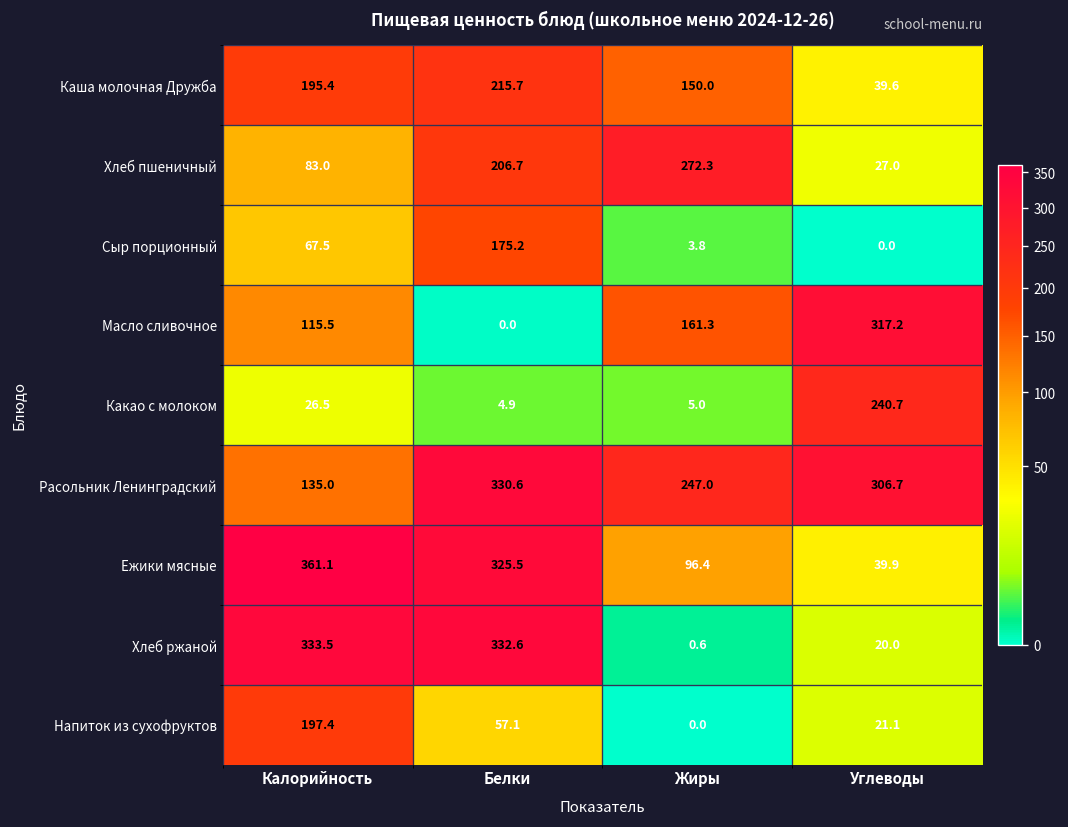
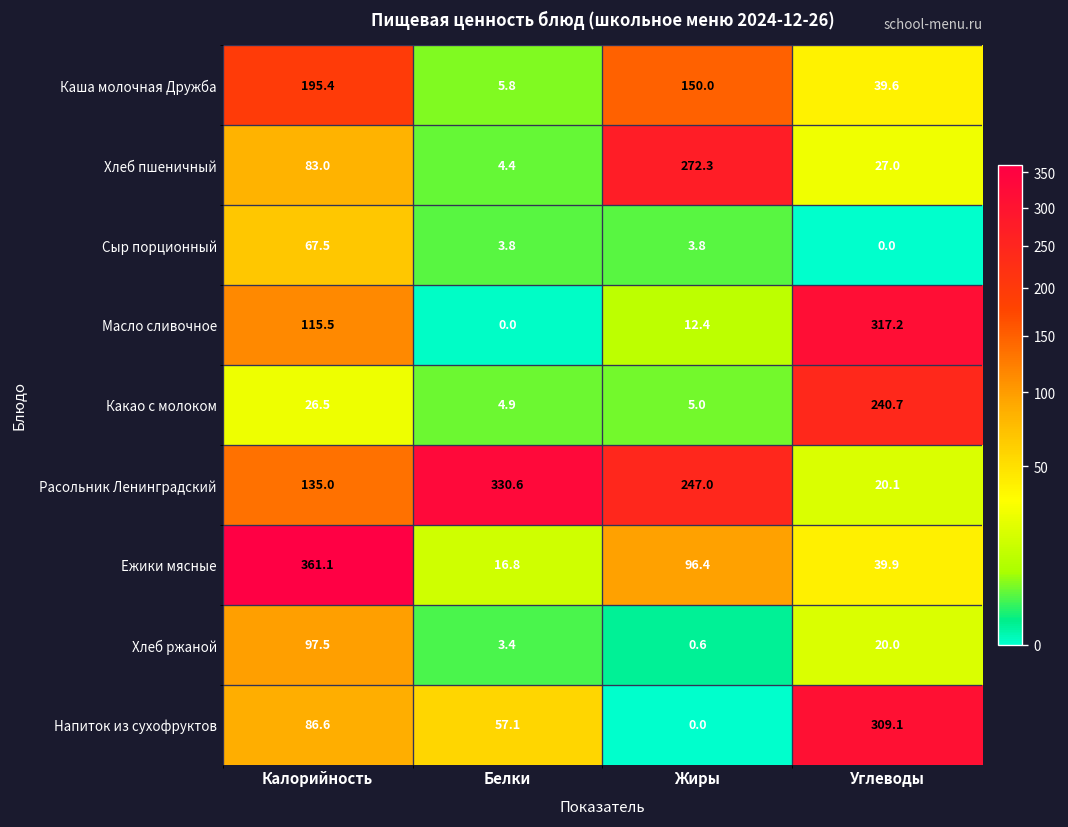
  {
    "Каша молочная Дружба": {
      "Калорийность": 195.4,
-     "Белки": 215.7,
+     "Белки": 5.8,
      "Жиры": 150.0,
      "Углеводы": 39.6
    },
    "Хлеб пшеничный": {
      "Калорийность": 83.0,
-     "Белки": 206.7,
+     "Белки": 4.4,
      "Жиры": 272.3,
      "Углеводы": 27.0
    },
    "Сыр порционный": {
      "Калорийность": 67.5,
-     "Белки": 175.2,
+     "Белки": 3.8,
      "Жиры": 3.8,
      "Углеводы": 0.0
    },
    "Масло сливочное": {
      "Калорийность": 115.5,
      "Белки": 0.0,
-     "Жиры": 161.3,
+     "Жиры": 12.4,
      "Углеводы": 317.2
    },
    "Какао с молоком": {
      "Калорийность": 26.5,
      "Белки": 4.9,
      "Жиры": 5.0,
      "Углеводы": 240.7
    },
    "Расольник Ленинградский": {
      "Калорийность": 135.0,
      "Белки": 330.6,
      "Жиры": 247.0,
-     "Углеводы": 306.7
+     "Углеводы": 20.1
    },
    "Ежики мясные": {
      "Калорийность": 361.1,
-     "Белки": 325.5,
+     "Белки": 16.8,
      "Жиры": 96.4,
      "Углеводы": 39.9
    },
    "Хлеб ржаной": {
-     "Калорийность": 333.5,
-     "Белки": 332.6,
+     "Калорийность": 97.5,
+     "Белки": 3.4,
      "Жиры": 0.6,
      "Углеводы": 20.0
    },
    "Напиток из сухофруктов": {
-     "Калорийность": 197.4,
+     "Калорийность": 86.6,
      "Белки": 57.1,
      "Жиры": 0.0,
-     "Углеводы": 21.1
+     "Углеводы": 309.1
    }
  }
